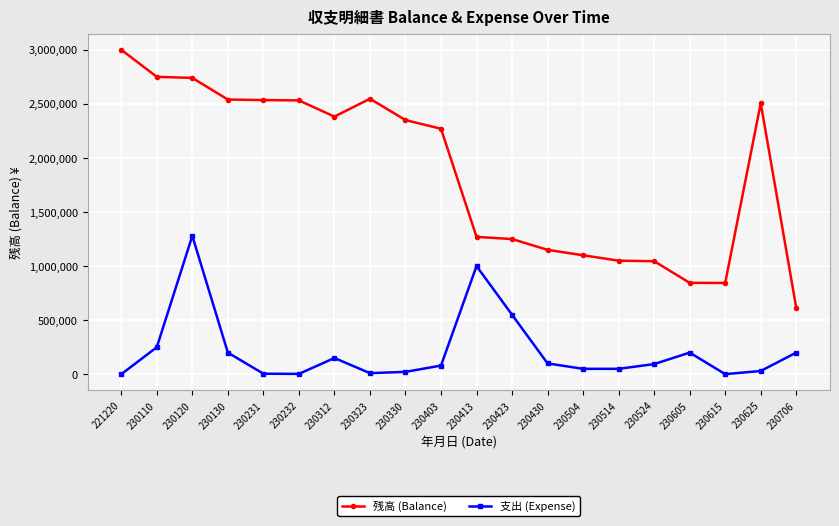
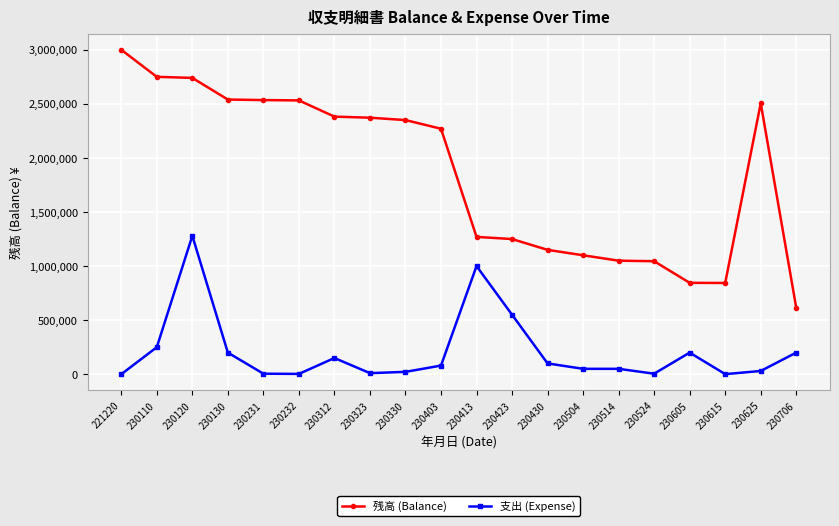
  {
    "残高 (Balance)": {
      "221220": "3,000,000",
      "230110": "2,750,000",
      "230120": "2,740,000",
      "230130": "2,540,000",
      "230231": "2,540,000",
      "230232": "2,530,000",
      "230312": "2,380,000",
-     "230323": "2,550,000",
+     "230323": "2,370,000",
      "230330": "2,350,000",
      "230403": "2,270,000",
      "230413": "1,270,000",
      "230423": "1,250,000",
      "230430": "1,150,000",
      "230504": "1,100,000",
      "230514": "1,050,000",
      "230524": "1,050,000",
      "230605": "850,000",
      "230615": "840,000",
      "230625": "2,510,000",
      "230706": "610,000"
    },
    "支出 (Expense)": {
      "221220": "0",
      "230110": "250,000",
      "230120": "1,280,000",
      "230130": "200,000",
      "230231": "10,000",
      "230232": "0",
      "230312": "150,000",
      "230323": "10,000",
      "230330": "20,000",
      "230403": "80,000",
      "230413": "1,000,000",
      "230423": "550,000",
      "230430": "100,000",
      "230504": "50,000",
      "230514": "50,000",
-     "230524": "90,000",
+     "230524": "10,000",
      "230605": "200,000",
      "230615": "0",
      "230625": "30,000",
      "230706": "200,000"
    }
  }
